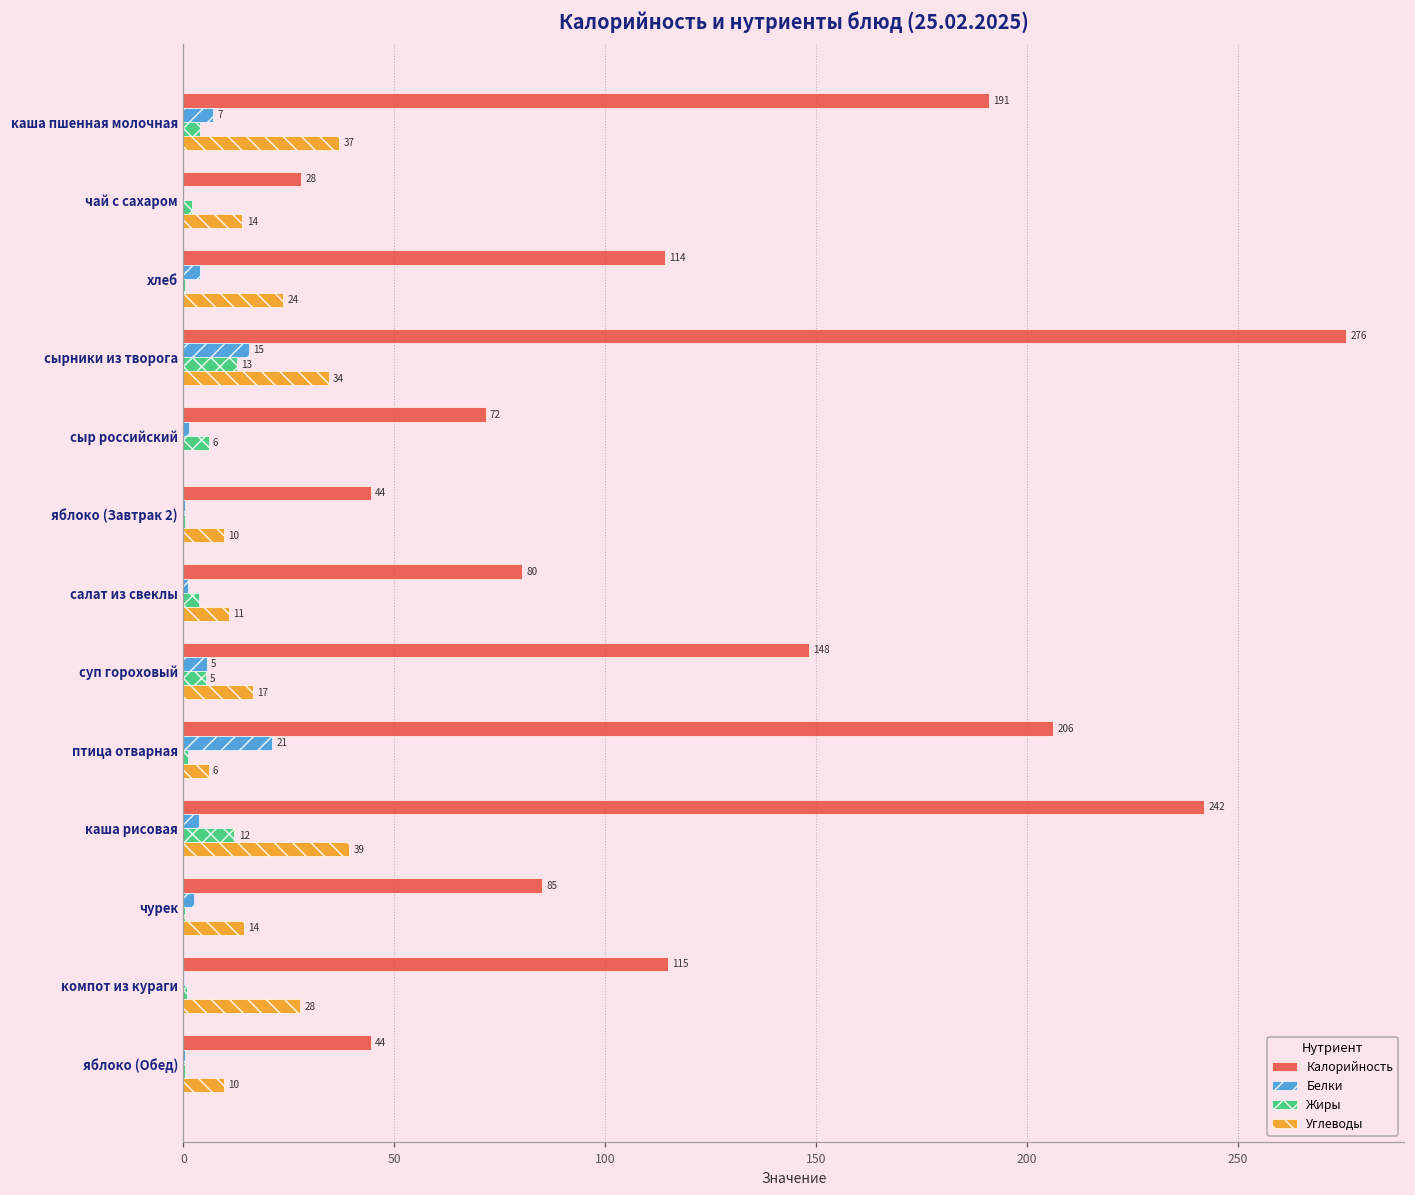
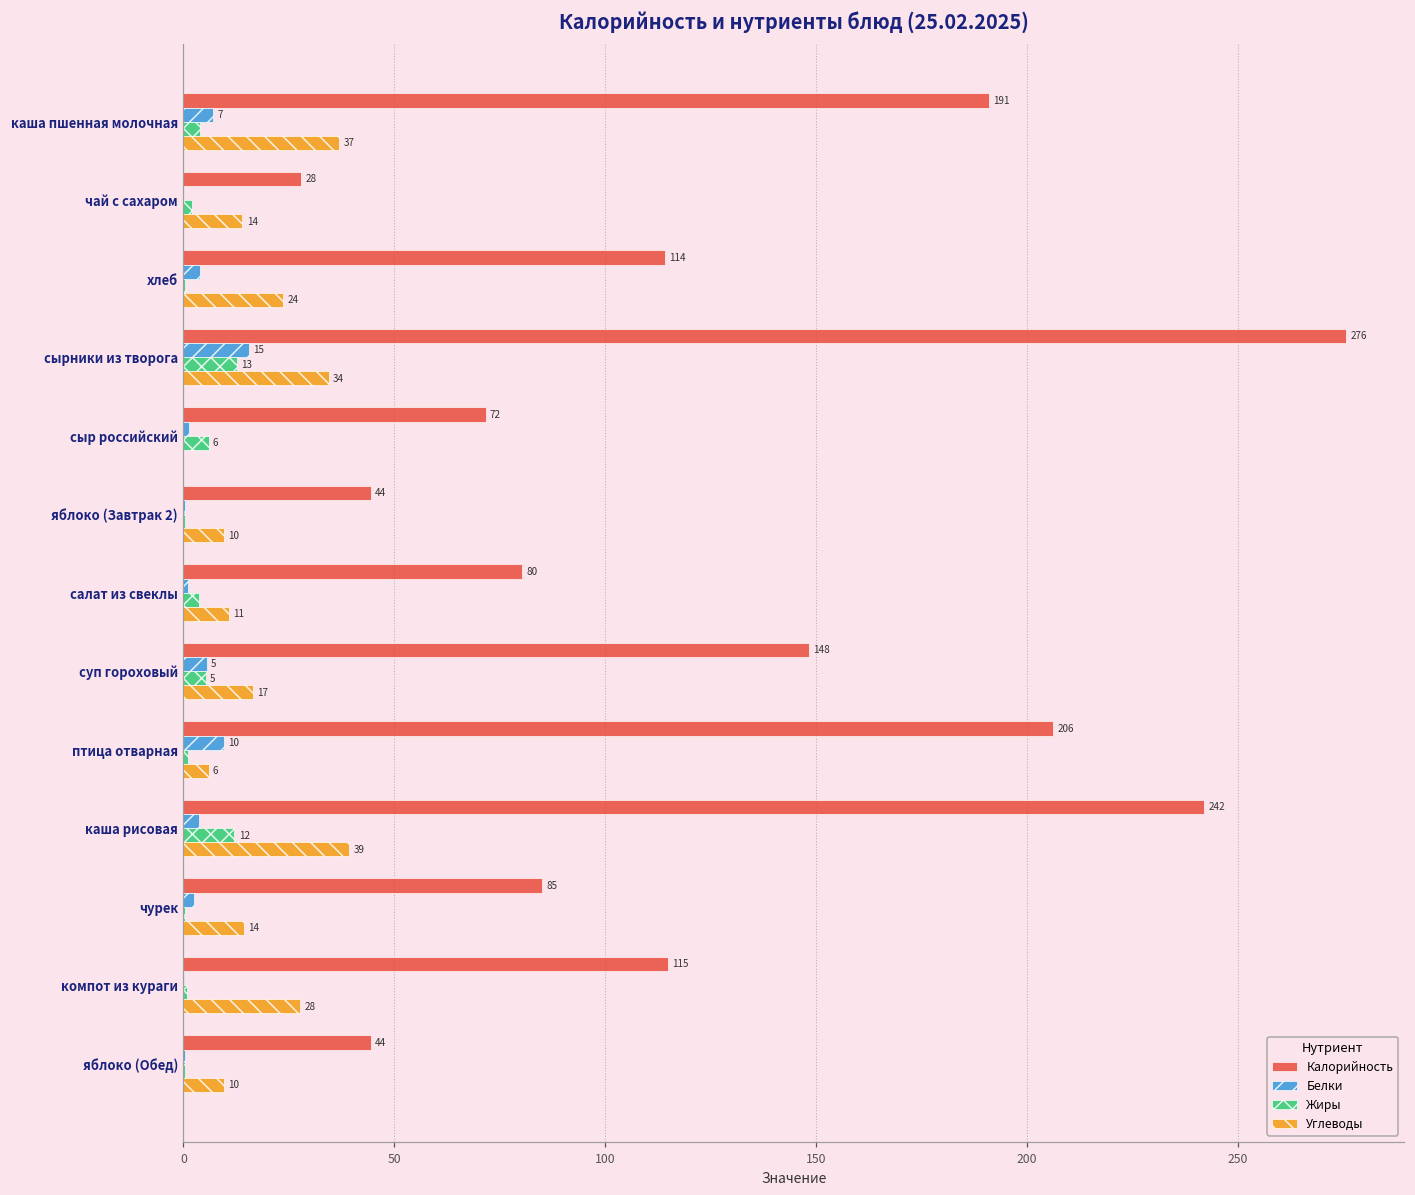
  {
    "Калорийность": {
      "каша пшенная молочная": 191,
      "чай с сахаром": 28,
      "хлеб": 114,
      "сырники из творога": 276,
      "сыр российский": 72,
      "яблоко (Завтрак 2)": 44,
      "салат из свеклы": 80,
      "суп гороховый": 148,
      "птица отварная": 206,
      "каша рисовая": 242,
      "чурек": 85,
      "компот из кураги": 115,
      "яблоко (Обед)": 44
    },
    "Белки": {
      "каша пшенная молочная": 7,
      "сырники из творога": 15,
      "суп гороховый": 5,
-     "птица отварная": 21
+     "птица отварная": 10
    },
    "Жиры": {
      "сырники из творога": 13,
      "сыр российский": 6,
      "суп гороховый": 5,
      "каша рисовая": 12
    },
    "Углеводы": {
      "каша пшенная молочная": 37,
      "чай с сахаром": 14,
      "хлеб": 24,
      "сырники из творога": 34,
      "яблоко (Завтрак 2)": 10,
      "салат из свеклы": 11,
      "суп гороховый": 17,
      "птица отварная": 6,
      "каша рисовая": 39,
      "чурек": 14,
      "компот из кураги": 28,
      "яблоко (Обед)": 10
    }
  }
